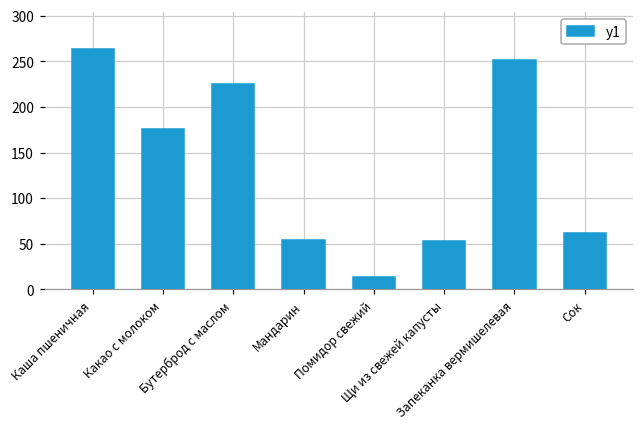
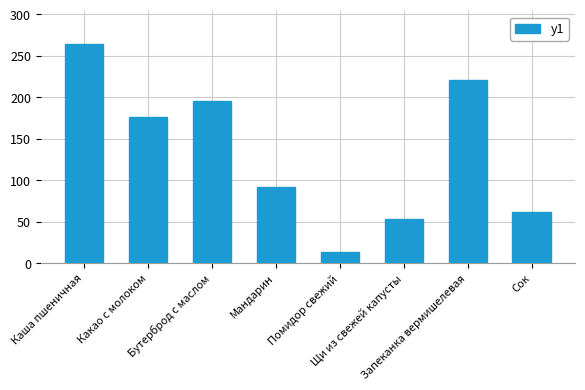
  {
    "Каша пшеничная": 260,
    "Какао с молоком": 180,
-   "Бутерброд с маслом": 230,
-   "Мандарин": 50,
+   "Бутерброд с маслом": 200,
+   "Мандарин": 90,
    "Помидор свежий": 10,
    "Щи из свежей капусты": 50,
-   "Запеканка вермишелевая": 250,
+   "Запеканка вермишелевая": 220,
    "Сок": 60
  }
